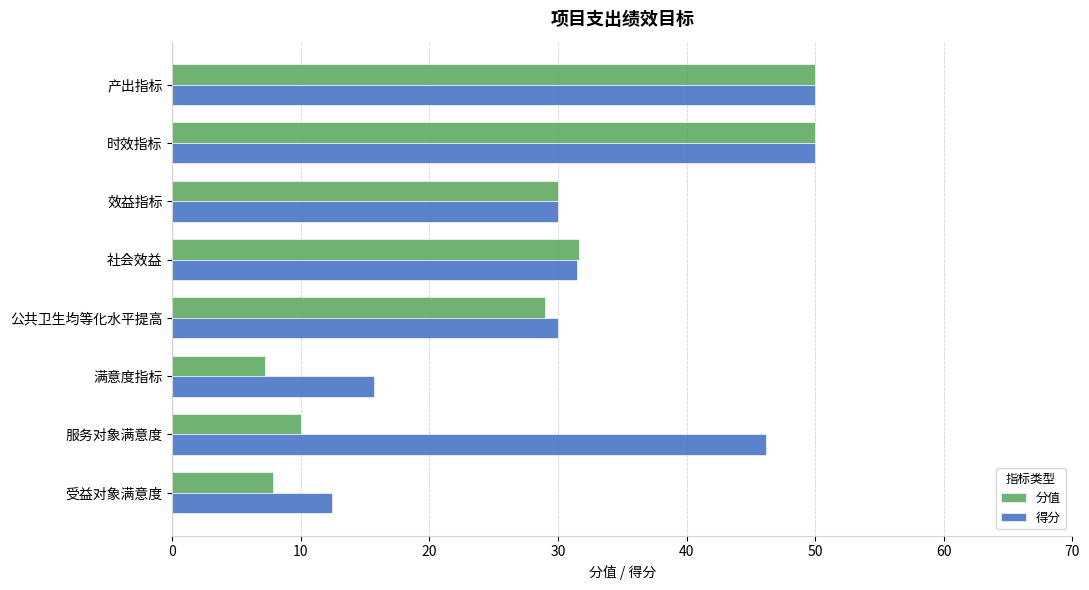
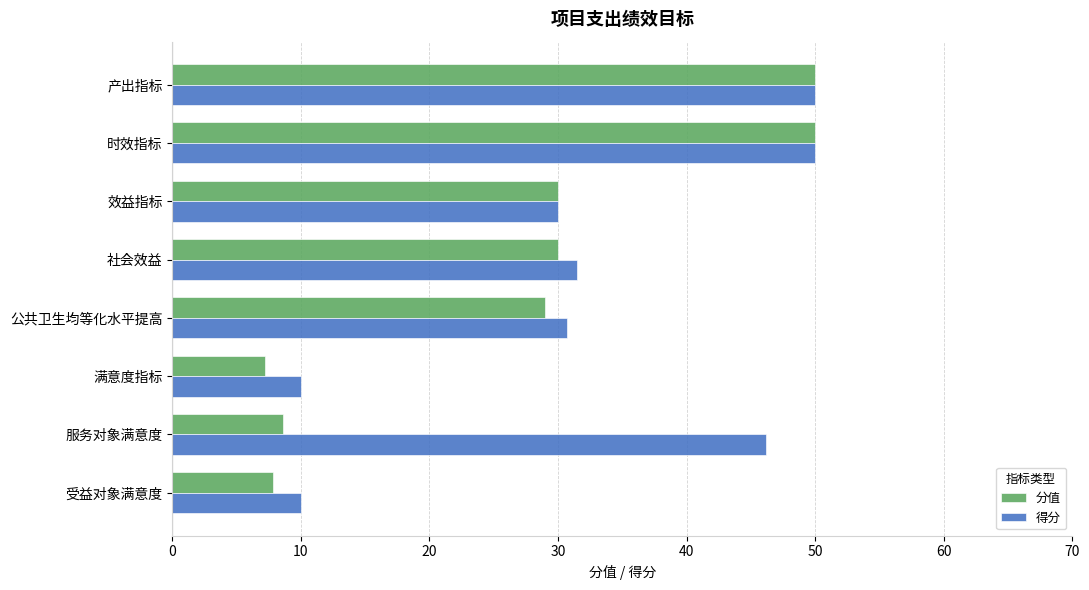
  {
    "分值": {
      "产出指标": 50.0,
      "时效指标": 50.0,
      "效益指标": 30.0,
-     "社会效益": 31.6,
+     "社会效益": 30.0,
      "公共卫生均等化水平提高": 29.0,
      "满意度指标": 7.2,
-     "服务对象满意度": 10.0,
+     "服务对象满意度": 8.6,
      "受益对象满意度": 7.8
    },
    "得分": {
      "产出指标": 50.0,
      "时效指标": 50.0,
      "效益指标": 30.0,
      "社会效益": 31.5,
-     "公共卫生均等化水平提高": 30.0,
-     "满意度指标": 15.7,
+     "公共卫生均等化水平提高": 30.7,
+     "满意度指标": 10.0,
      "服务对象满意度": 46.2,
-     "受益对象满意度": 12.4
+     "受益对象满意度": 10.0
    }
  }
